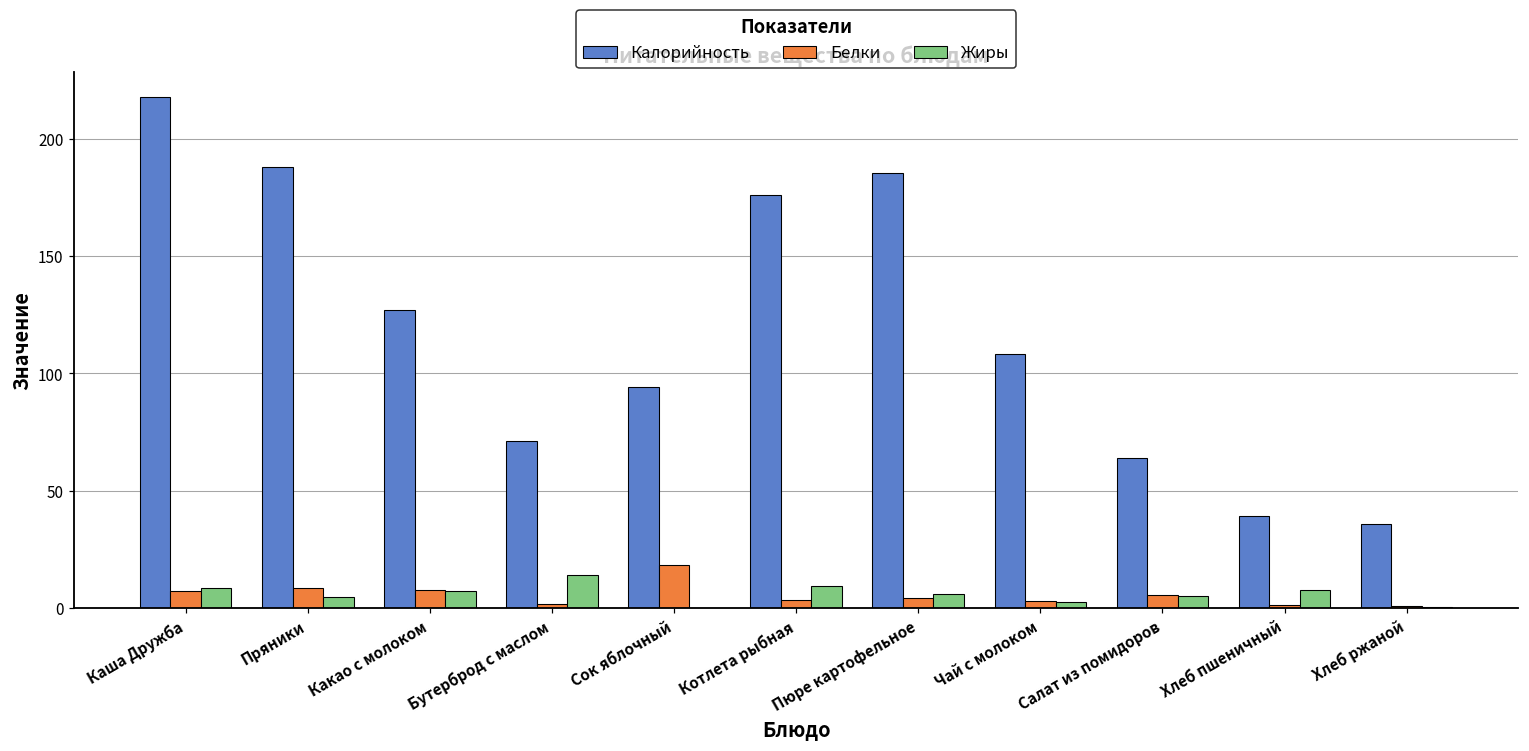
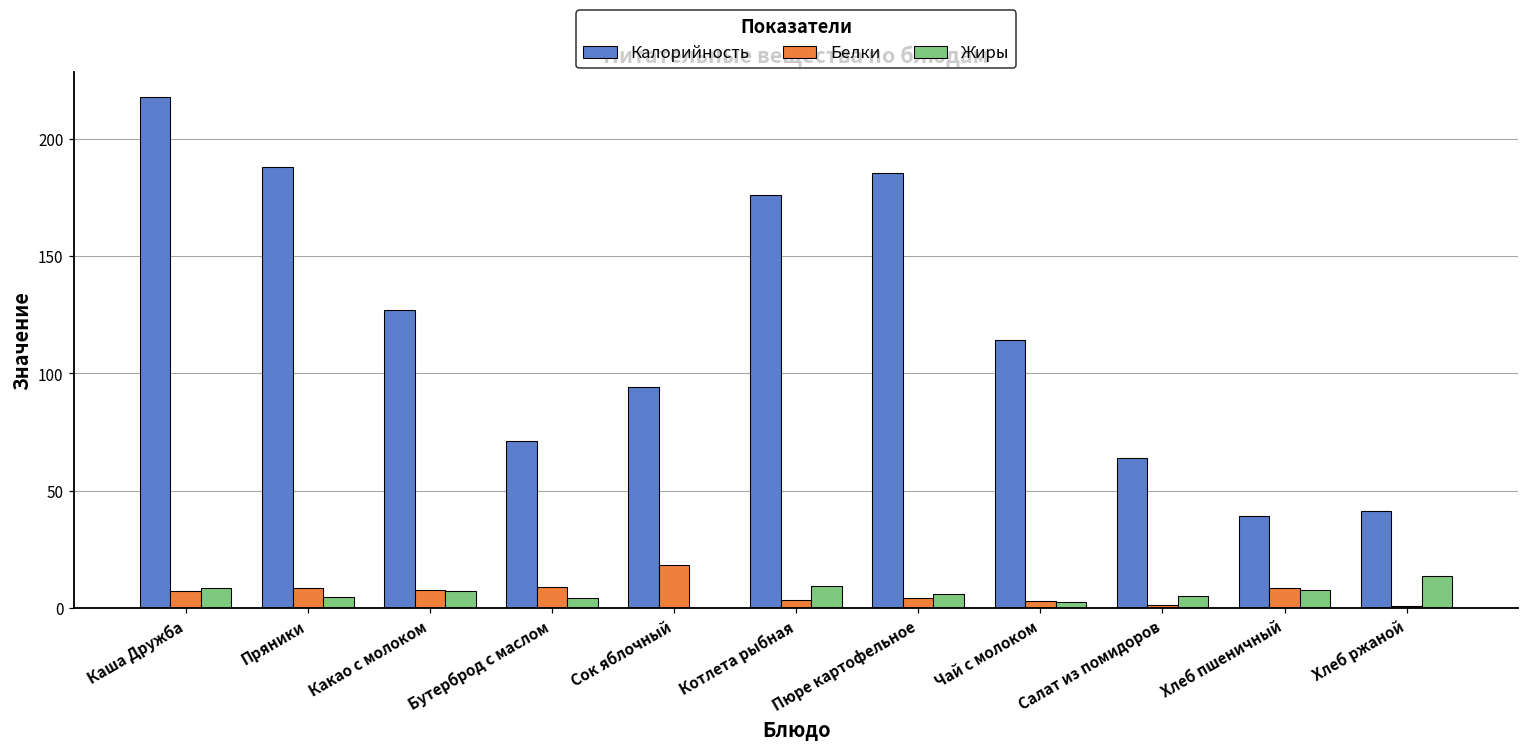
  {
    "Калорийность": {
      "Каша Дружба": 218,
      "Пряники": 188,
      "Какао с молоком": 127,
      "Бутерброд с маслом": 71,
      "Сок яблочный": 94,
      "Котлета рыбная": 176,
      "Пюре картофельное": 186,
-     "Чай с молоком": 109,
+     "Чай с молоком": 114,
      "Салат из помидоров": 64,
      "Хлеб пшеничный": 39,
-     "Хлеб ржаной": 36
+     "Хлеб ржаной": 41
    },
    "Белки": {
      "Каша Дружба": 7,
      "Пряники": 8,
      "Какао с молоком": 7,
-     "Бутерброд с маслом": 2,
+     "Бутерброд с маслом": 9,
      "Сок яблочный": 18,
      "Котлета рыбная": 3,
      "Пюре картофельное": 4,
      "Чай с молоком": 3,
-     "Салат из помидоров": 5,
-     "Хлеб пшеничный": 1
+     "Салат из помидоров": 1,
+     "Хлеб пшеничный": 9
    },
    "Жиры": {
      "Каша Дружба": 8,
      "Пряники": 4,
      "Какао с молоком": 7,
-     "Бутерброд с маслом": 14,
+     "Бутерброд с маслом": 4,
      "Сок яблочный": 0,
      "Котлета рыбная": 9,
      "Пюре картофельное": 6,
      "Чай с молоком": 3,
      "Салат из помидоров": 5,
      "Хлеб пшеничный": 8,
-     "Хлеб ржаной": 0
+     "Хлеб ржаной": 14
    }
  }
